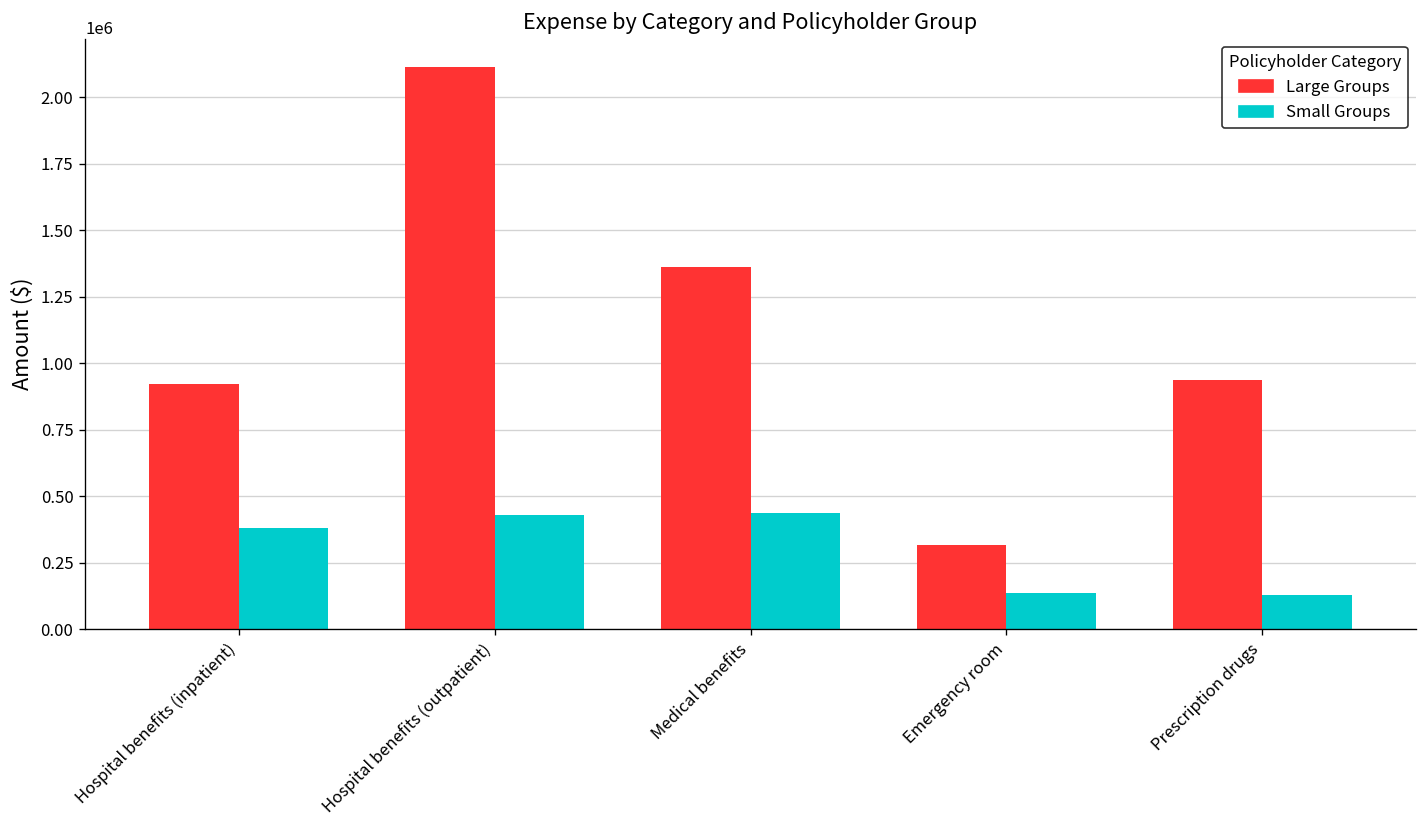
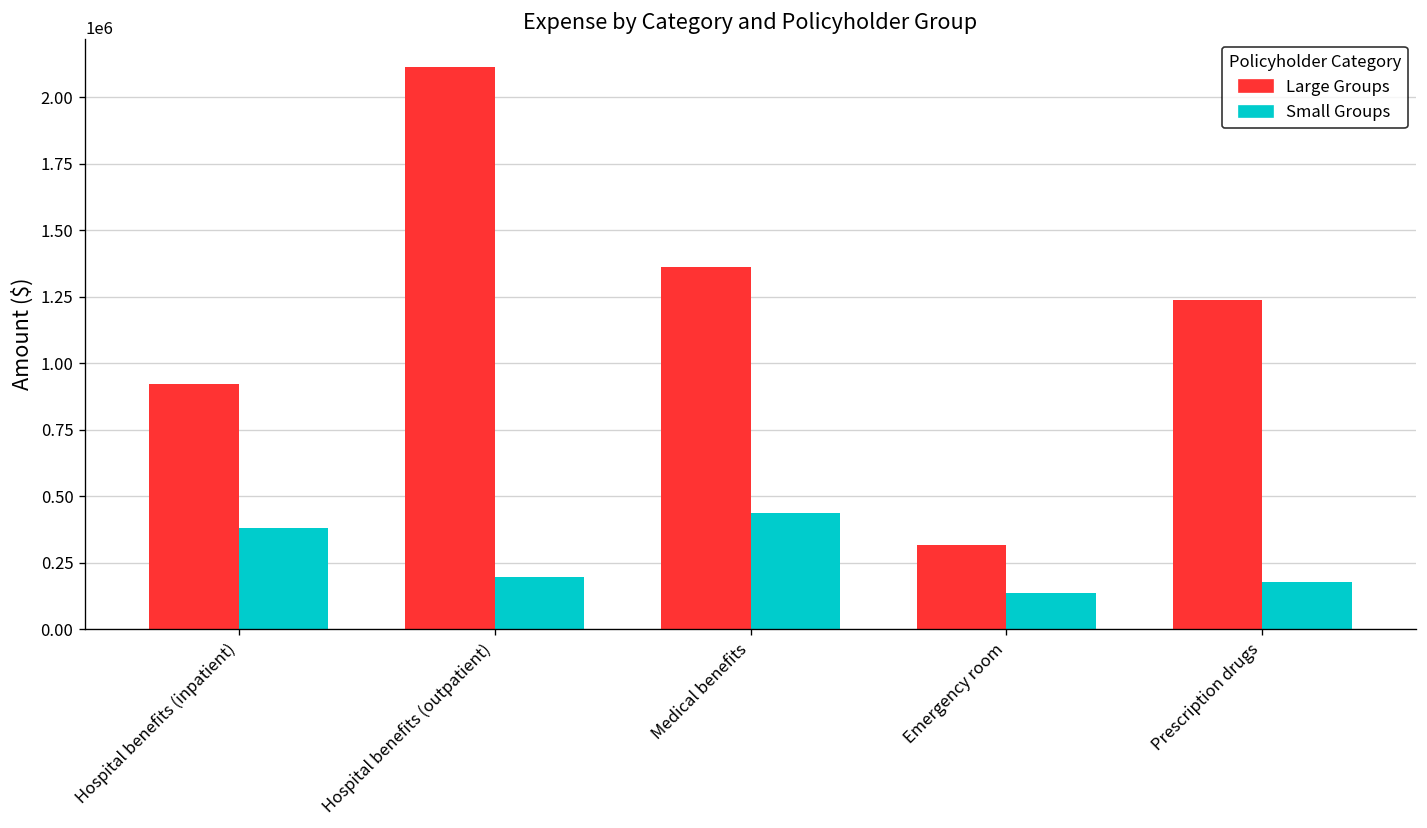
  {
    "Large Groups": {
      "Hospital benefits (inpatient)": 920000,
      "Hospital benefits (outpatient)": 2110000,
      "Medical benefits": 1360000,
      "Emergency room": 320000,
-     "Prescription drugs": 940000
+     "Prescription drugs": 1240000
    },
    "Small Groups": {
      "Hospital benefits (inpatient)": 380000,
-     "Hospital benefits (outpatient)": 430000,
+     "Hospital benefits (outpatient)": 200000,
      "Medical benefits": 440000,
      "Emergency room": 140000,
-     "Prescription drugs": 130000
+     "Prescription drugs": 180000
    }
  }
